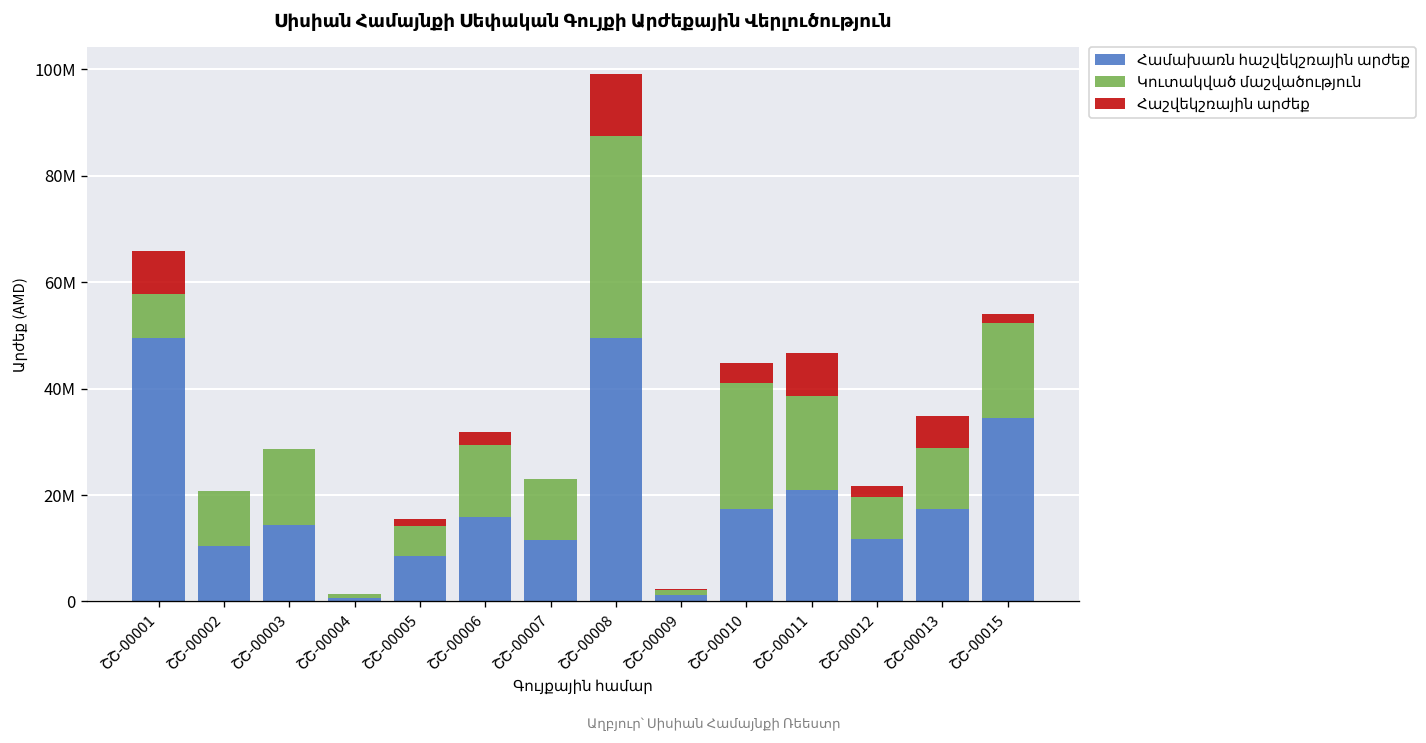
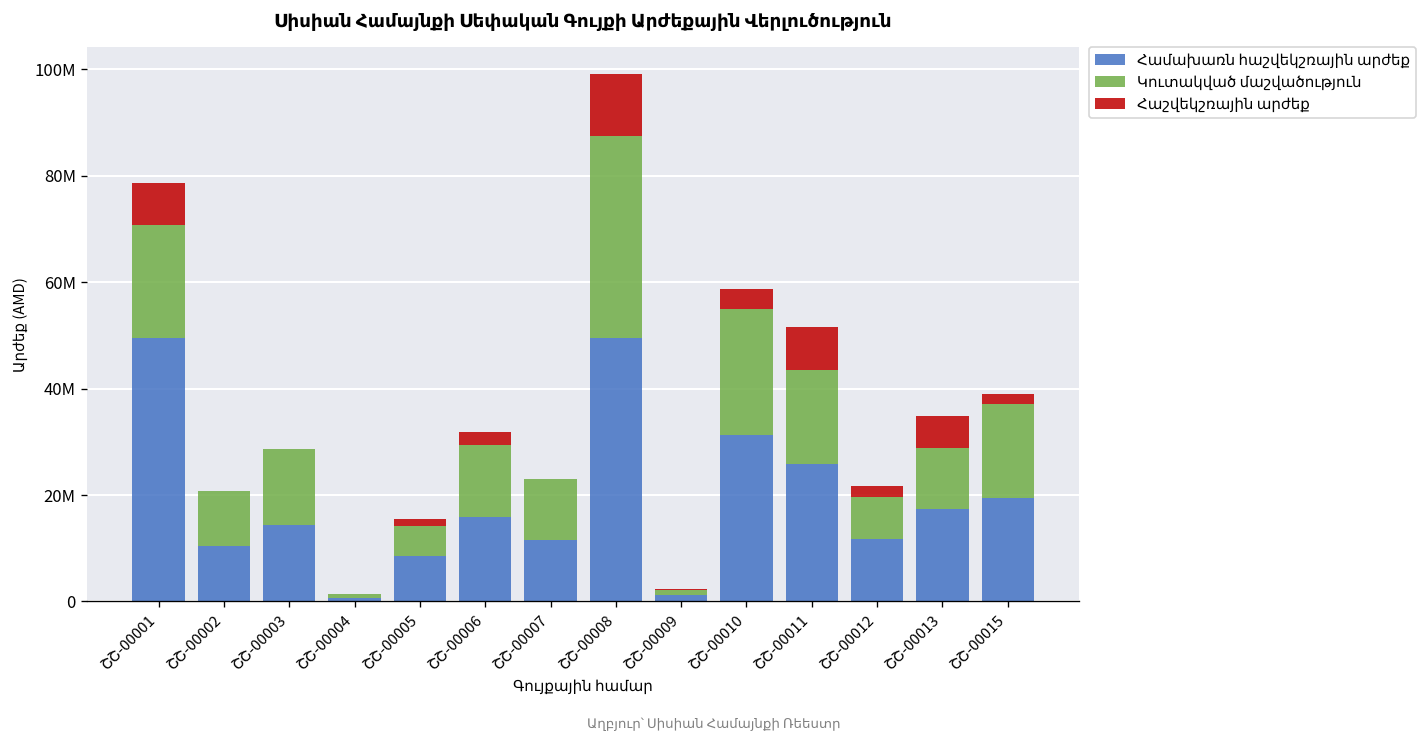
  {
    "Համախառն հաշվեկշռային արժեք": {
      "ՇՇ-00001": 49000000,
      "ՇՇ-00002": 10000000,
      "ՇՇ-00003": 14000000,
      "ՇՇ-00004": 1000000,
      "ՇՇ-00005": 9000000,
      "ՇՇ-00006": 16000000,
      "ՇՇ-00007": 11000000,
      "ՇՇ-00008": 50000000,
      "ՇՇ-00009": 1000000,
-     "ՇՇ-00010": 17000000,
-     "ՇՇ-00011": 21000000,
+     "ՇՇ-00010": 31000000,
+     "ՇՇ-00011": 26000000,
      "ՇՇ-00012": 12000000,
      "ՇՇ-00013": 17000000,
-     "ՇՇ-00015": 35000000
+     "ՇՇ-00015": 19000000
    },
    "Կուտակված մաշվածություն": {
-     "ՇՇ-00001": 8000000,
+     "ՇՇ-00001": 21000000,
      "ՇՇ-00002": 10000000,
      "ՇՇ-00003": 14000000,
      "ՇՇ-00004": 1000000,
      "ՇՇ-00005": 5000000,
      "ՇՇ-00006": 13000000,
      "ՇՇ-00007": 11000000,
      "ՇՇ-00008": 38000000,
      "ՇՇ-00009": 1000000,
      "ՇՇ-00010": 24000000,
      "ՇՇ-00011": 18000000,
      "ՇՇ-00012": 8000000,
      "ՇՇ-00013": 11000000,
      "ՇՇ-00015": 18000000
    },
    "Հաշվեկշռային արժեք": {
      "ՇՇ-00001": 8000000,
      "ՇՇ-00002": 0,
      "ՇՇ-00003": 0,
      "ՇՇ-00004": 0,
      "ՇՇ-00005": 1000000,
      "ՇՇ-00006": 3000000,
      "ՇՇ-00007": 0,
      "ՇՇ-00008": 12000000,
      "ՇՇ-00010": 4000000,
      "ՇՇ-00011": 8000000,
      "ՇՇ-00012": 2000000,
      "ՇՇ-00013": 6000000,
      "ՇՇ-00015": 2000000
    }
  }
